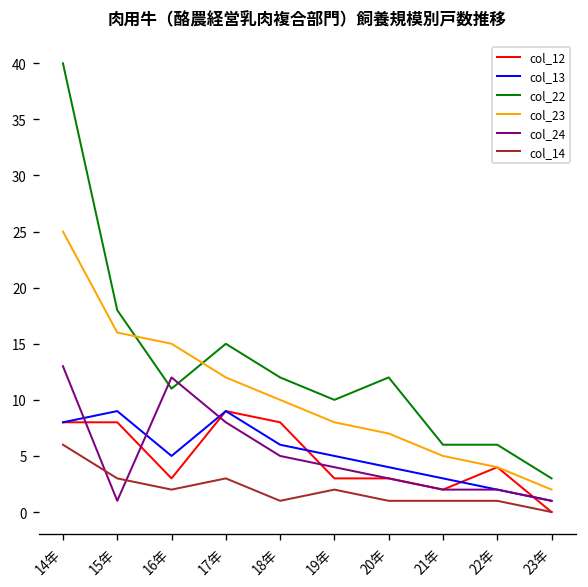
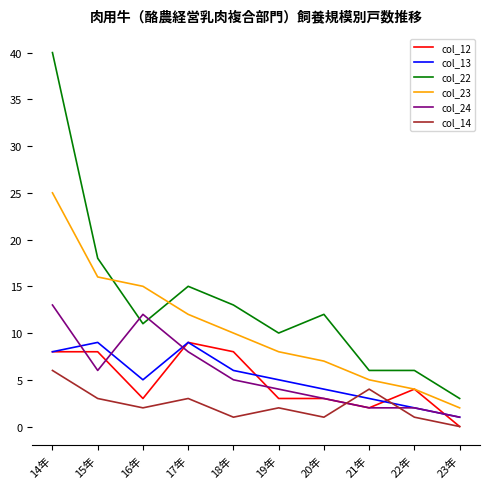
  {
    "col_12": {
      "15年": 8,
      "16年": 3,
      "18年": 8,
      "19年": 3
    },
    "col_13": {
      "15年": 9,
      "16年": 5,
      "18年": 6,
      "19年": 5,
      "20年": 4,
      "21年": 3
    },
    "col_22": {
      "14年": 40,
      "15年": 18,
      "16年": 11,
      "17年": 15,
-     "18年": 12,
+     "18年": 13,
      "19年": 10,
      "20年": 12,
      "21年": 6,
      "22年": 6,
      "23年": 3
    },
    "col_23": {
      "14年": 25,
      "15年": 16,
      "16年": 15,
      "17年": 12,
      "18年": 10,
      "19年": 8,
      "20年": 7,
      "21年": 5,
      "23年": 2
    },
    "col_24": {
      "14年": 13,
-     "15年": 1,
+     "15年": 6,
      "16年": 12,
      "17年": 8,
      "18年": 5,
      "19年": 4
    },
    "col_14": {
      "14年": 6,
      "15年": 3,
      "16年": 2,
      "17年": 3,
      "18年": 1,
      "19年": 2,
      "20年": 1,
-     "21年": 1,
+     "21年": 4,
      "22年": 1
    }
  }
